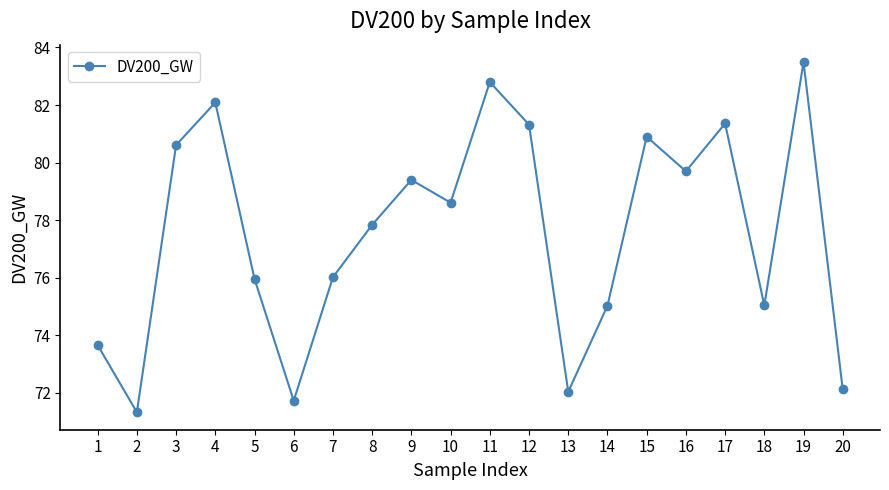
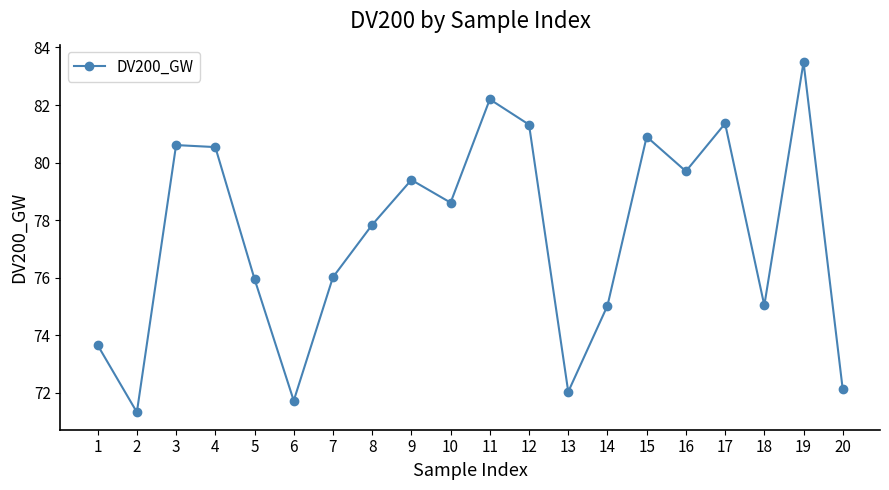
  {
    "1": 73.7,
    "2": 71.3,
    "3": 80.6,
-   "4": 82.1,
+   "4": 80.5,
    "5": 76.0,
    "6": 71.7,
    "7": 76.0,
    "8": 77.8,
    "9": 79.4,
    "10": 78.6,
-   "11": 82.8,
+   "11": 82.2,
    "12": 81.3,
    "13": 72.0,
    "14": 75.0,
    "15": 80.9,
    "16": 79.7,
    "17": 81.4,
    "18": 75.0,
    "19": 83.5,
    "20": 72.1
  }
